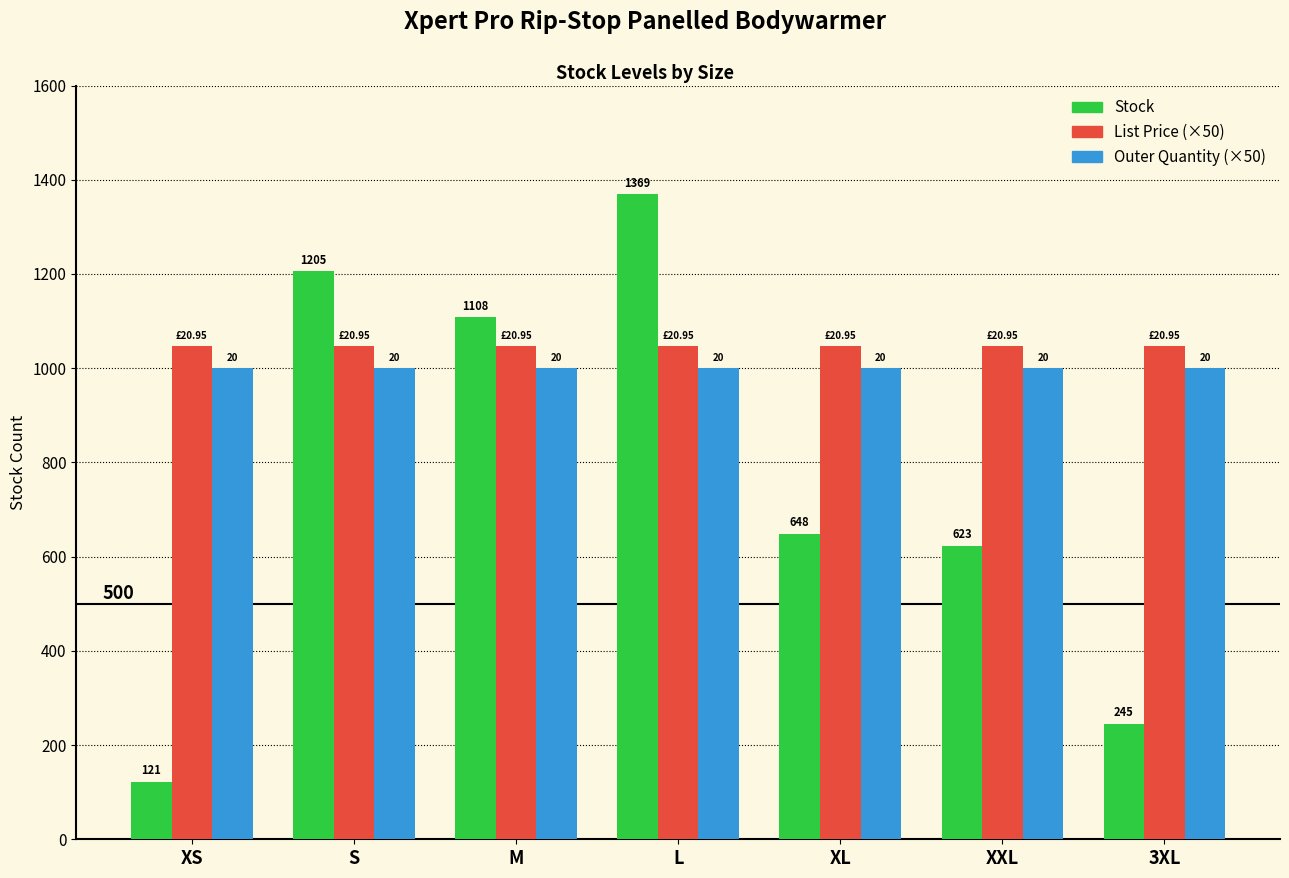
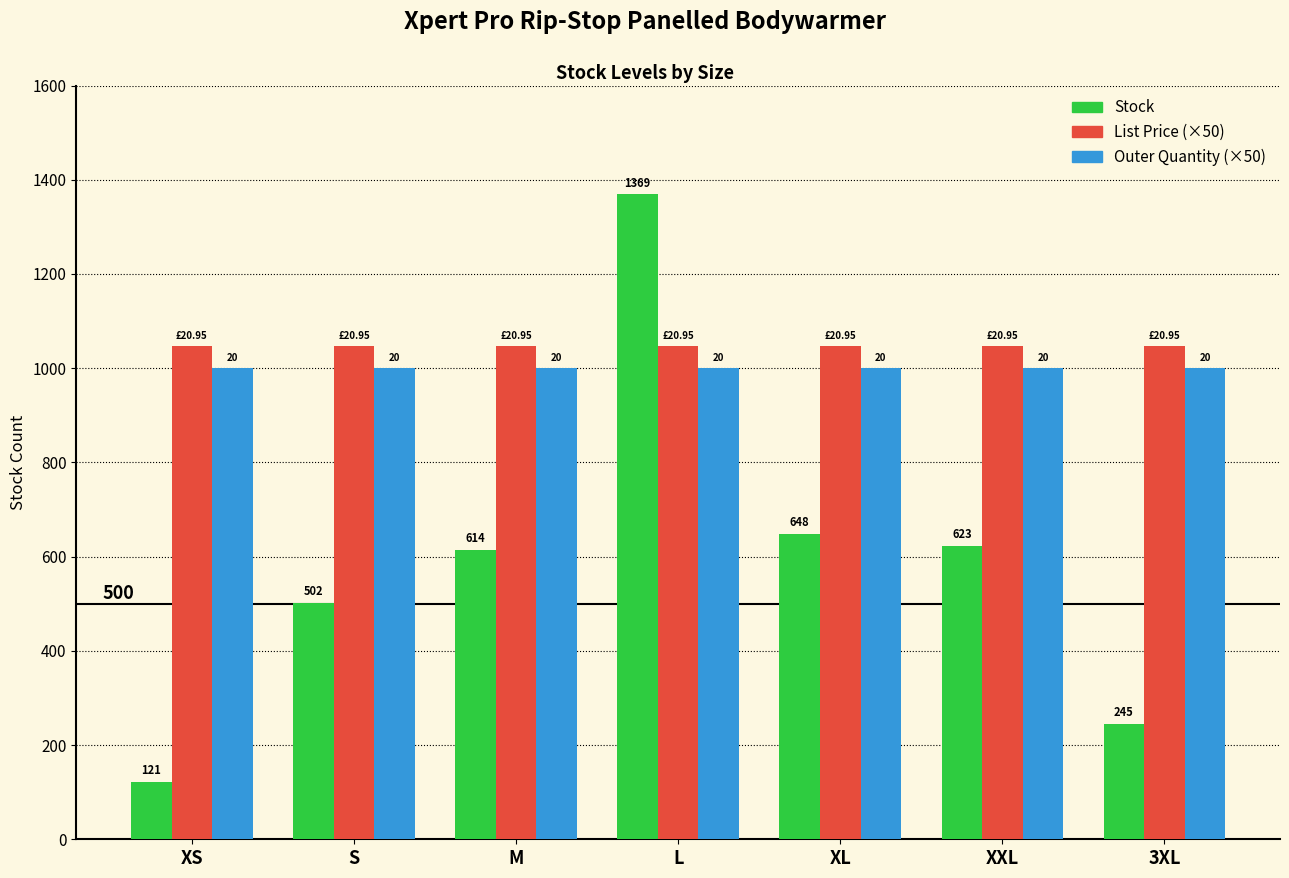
  {
    "Stock": {
-     "S": 1205,
-     "M": 1108,
+     "S": 502,
+     "M": 614,
      "L": 1369,
      "XL": 648,
      "XXL": 623,
      "3XL": 245
    }
  }
